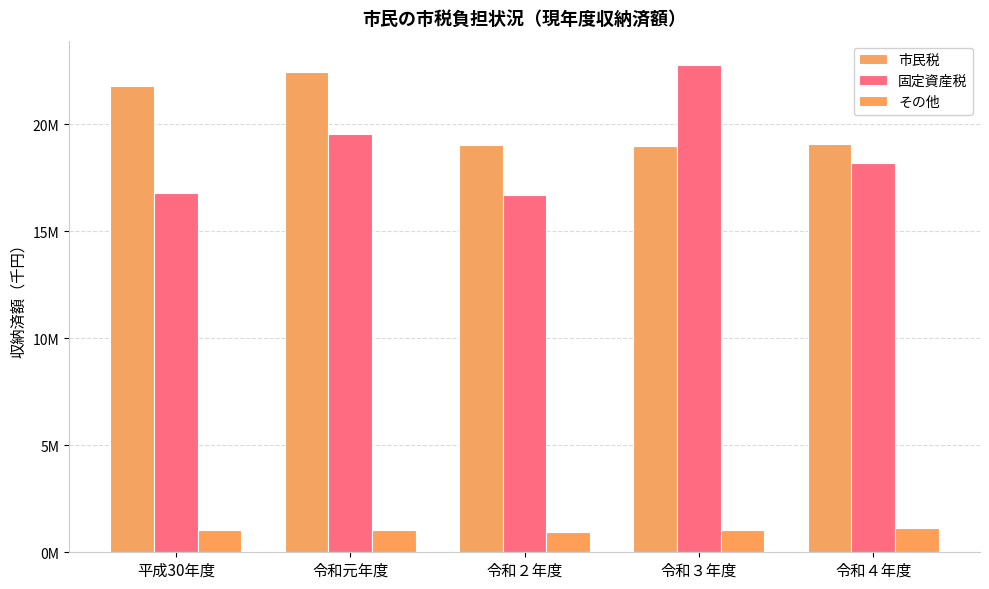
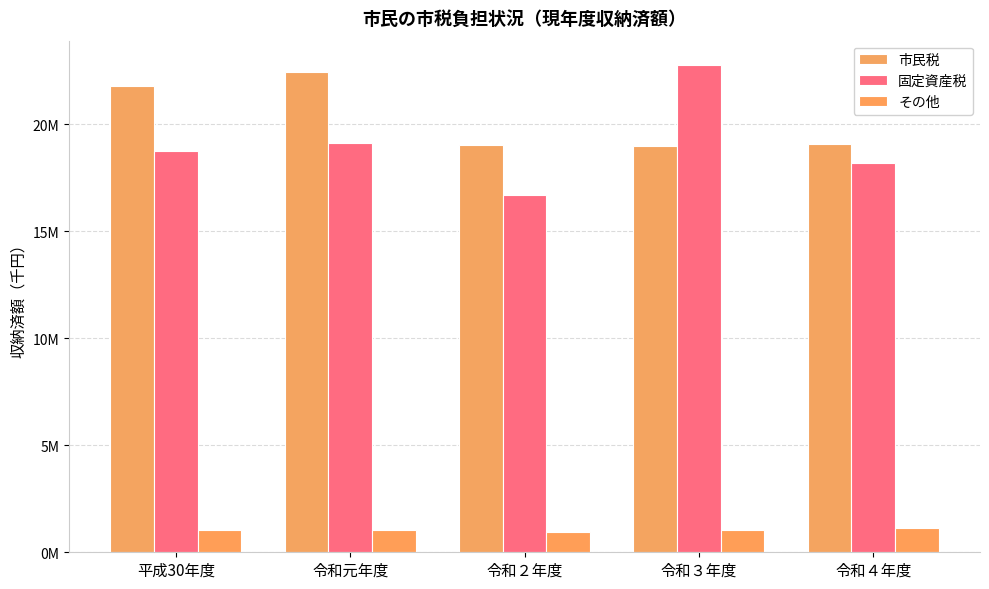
  {
    "固定資産税": {
-     "平成30年度": 16800000,
-     "令和元年度": 19500000,
+     "平成30年度": 18800000,
+     "令和元年度": 19100000,
      "令和２年度": 16700000,
      "令和３年度": 22800000,
      "令和４年度": 18200000
    }
  }
